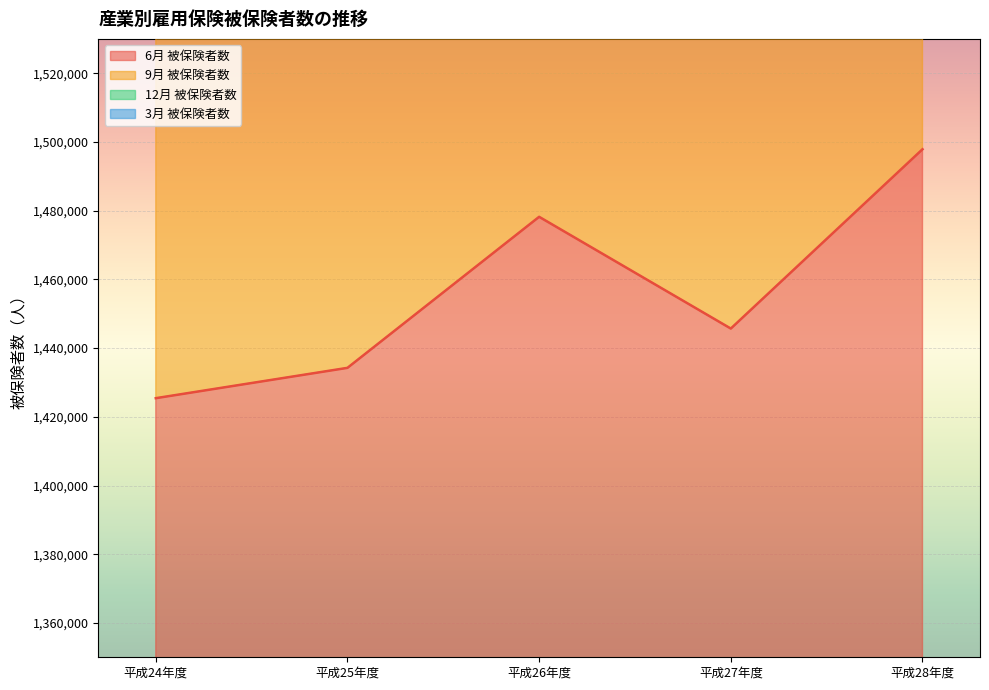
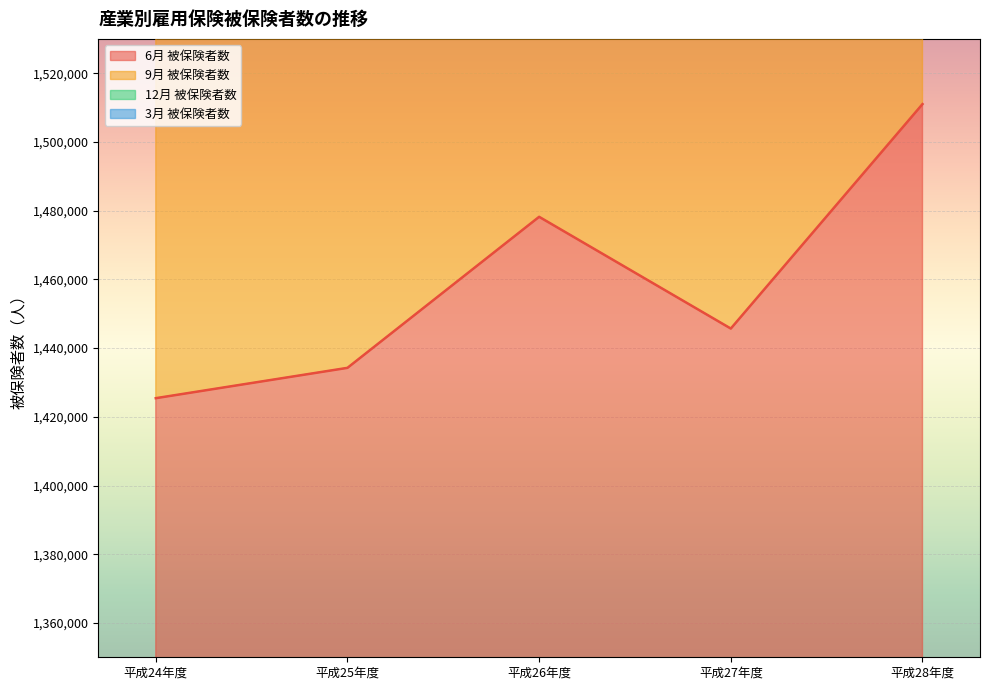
  {
    "6月 被保険者数": {
      "平成24年度": "1,425,000",
      "平成25年度": "1,434,000",
      "平成26年度": "1,478,000",
      "平成27年度": "1,446,000",
-     "平成28年度": "1,498,000"
+     "平成28年度": "1,511,000"
    }
  }
